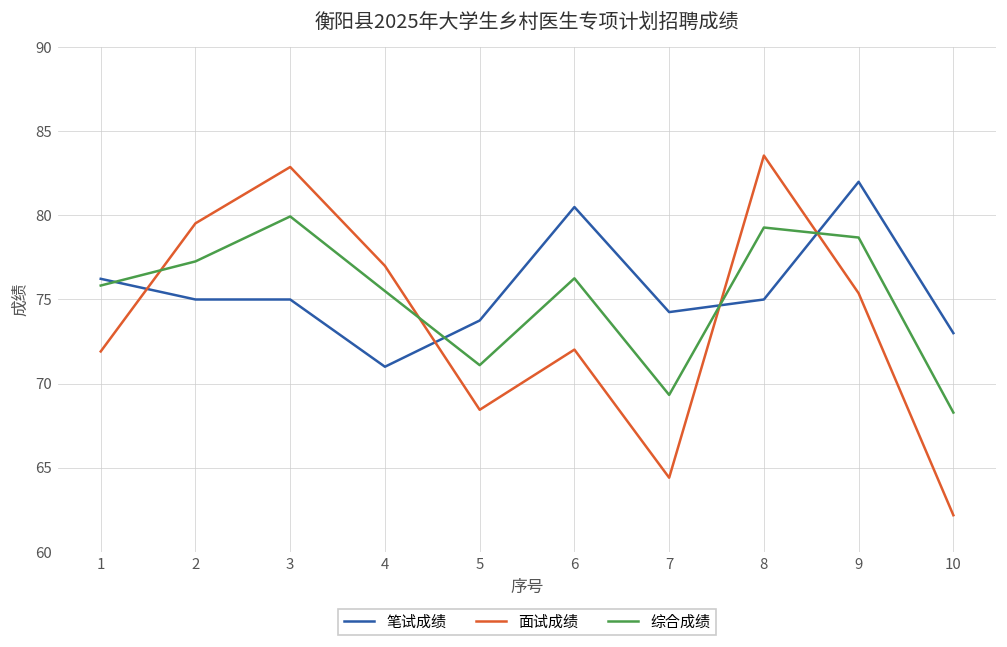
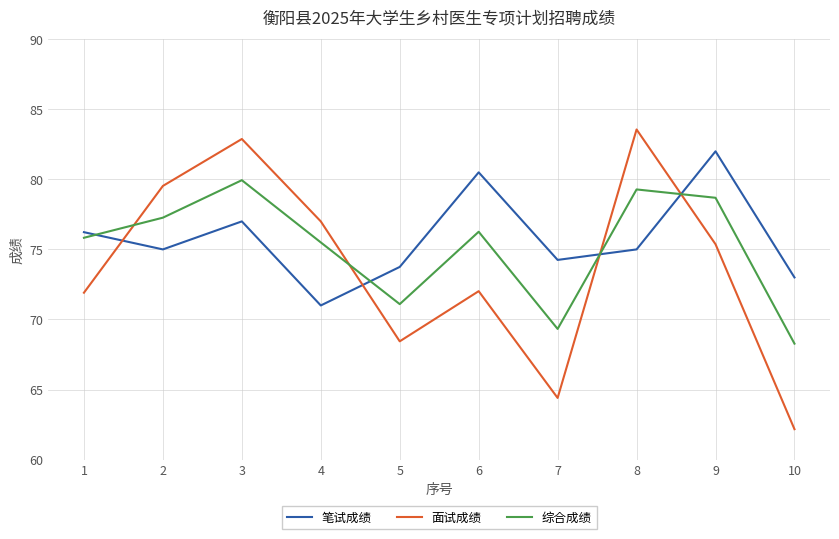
  {
    "笔试成绩": {
      "1": 76.2,
      "2": 75,
-     "3": 75,
+     "3": 77,
      "4": 71,
      "5": 73.8,
      "6": 80.5,
      "7": 74.3,
      "8": 75,
      "9": 82,
      "10": 73
    },
    "面试成绩": {
      "1": 72,
      "2": 79.5,
      "3": 83,
      "4": 77,
      "5": 68.4,
      "6": 72,
      "7": 64.4,
      "8": 83.6,
      "9": 75.4,
      "10": 62
    },
    "综合成绩": {
      "1": 76,
      "2": 77.3,
      "3": 80,
      "4": 75.5,
      "5": 71,
      "6": 76.3,
      "7": 69.3,
      "8": 79.3,
      "9": 78.7,
      "10": 68.3
    }
  }
